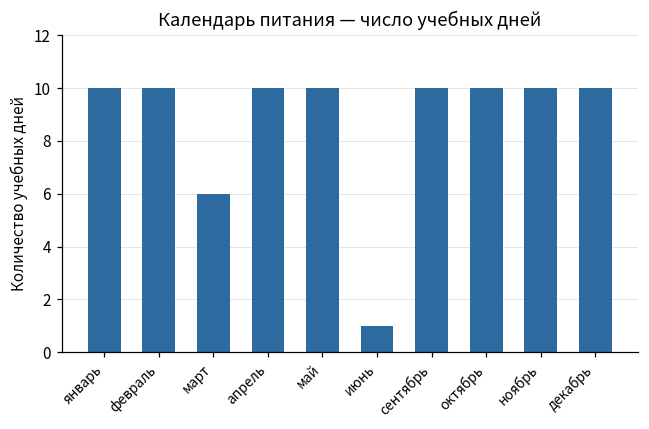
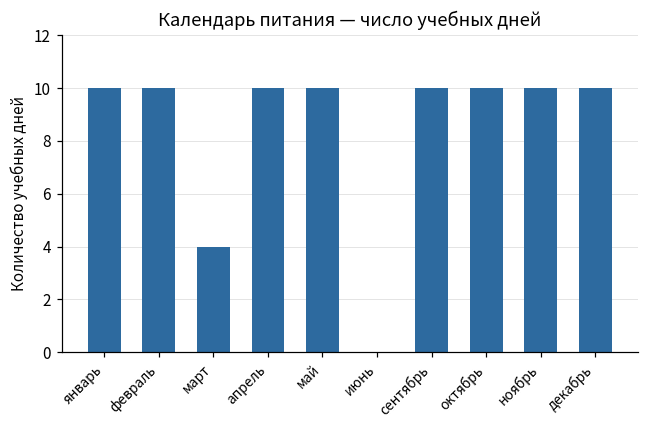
  {
    "январь": 10,
    "февраль": 10,
-   "март": 6,
+   "март": 4,
    "апрель": 10,
    "май": 10,
-   "июнь": 1,
+   "июнь": 0,
    "сентябрь": 10,
    "октябрь": 10,
    "ноябрь": 10,
    "декабрь": 10
  }
